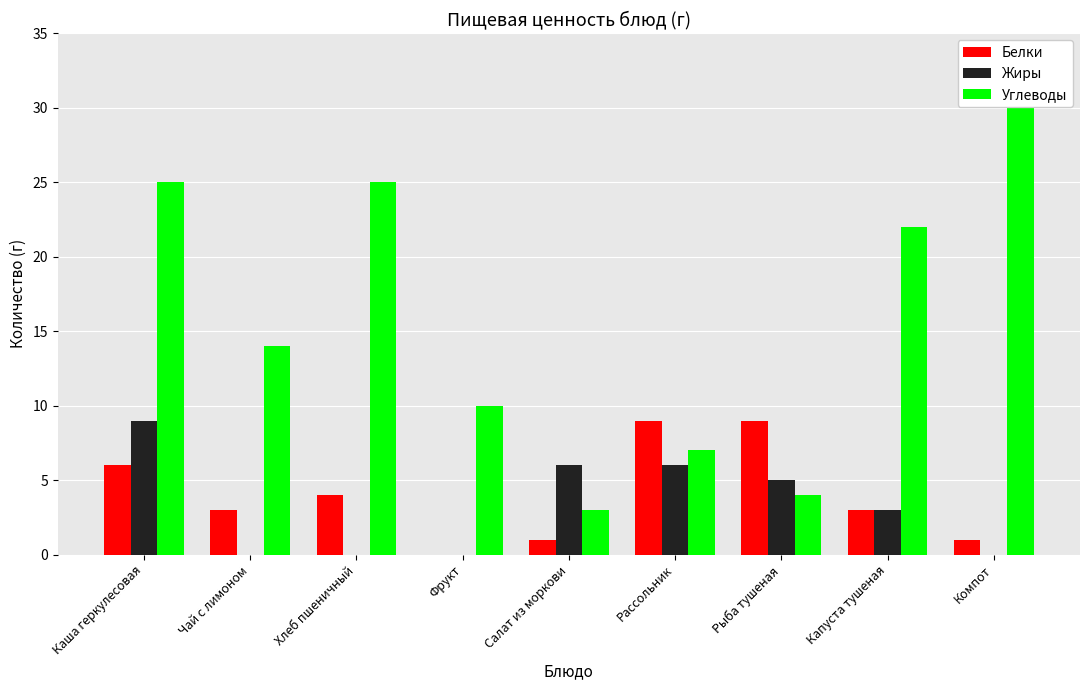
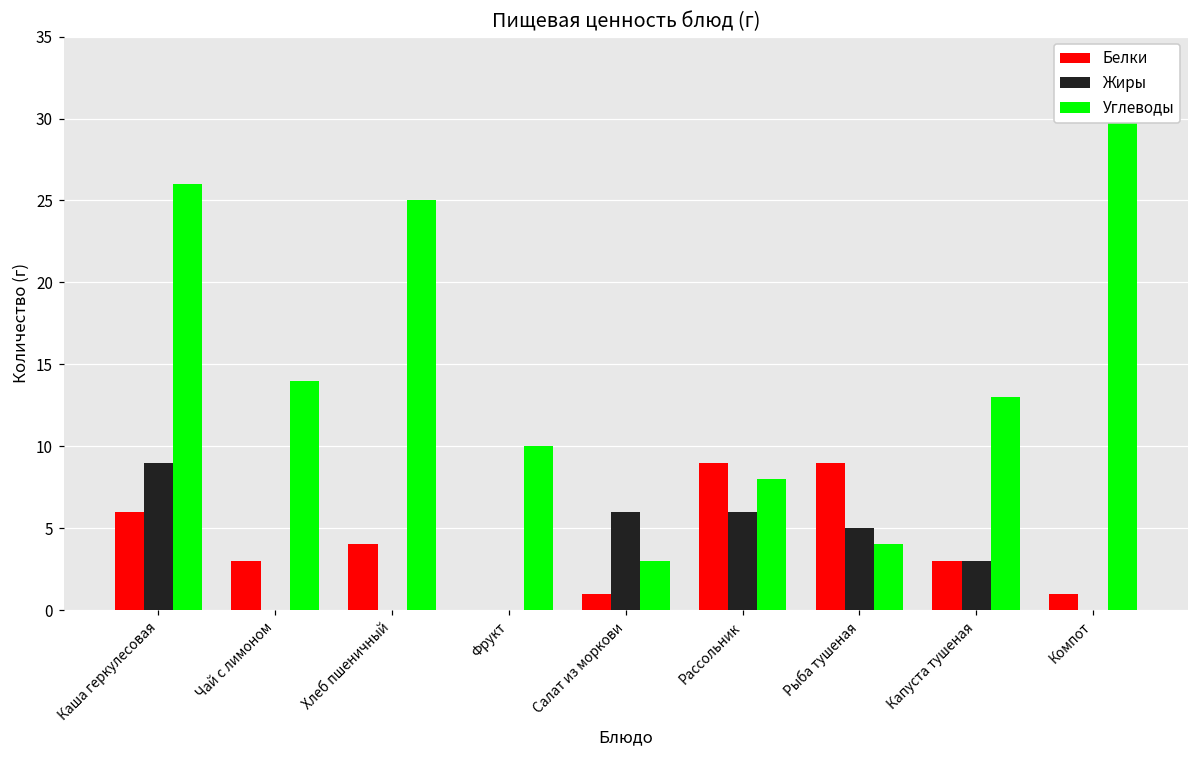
  {
    "Белки": {
      "Каша геркулесовая": 6,
      "Чай с лимоном": 3,
      "Хлеб пшеничный": 4,
      "Фрукт": 0,
      "Салат из моркови": 1,
      "Рассольник": 9,
      "Рыба тушеная": 9,
      "Капуста тушеная": 3,
      "Компот": 1
    },
    "Жиры": {
      "Каша геркулесовая": 9,
      "Чай с лимоном": 0,
      "Хлеб пшеничный": 0,
      "Фрукт": 0,
      "Салат из моркови": 6,
      "Рассольник": 6,
      "Рыба тушеная": 5,
      "Капуста тушеная": 3,
      "Компот": 0
    },
    "Углеводы": {
-     "Каша геркулесовая": 25,
+     "Каша геркулесовая": 26,
      "Чай с лимоном": 14,
      "Хлеб пшеничный": 25,
      "Фрукт": 10,
      "Салат из моркови": 3,
-     "Рассольник": 7,
+     "Рассольник": 8,
      "Рыба тушеная": 4,
-     "Капуста тушеная": 22
+     "Капуста тушеная": 13
    }
  }
